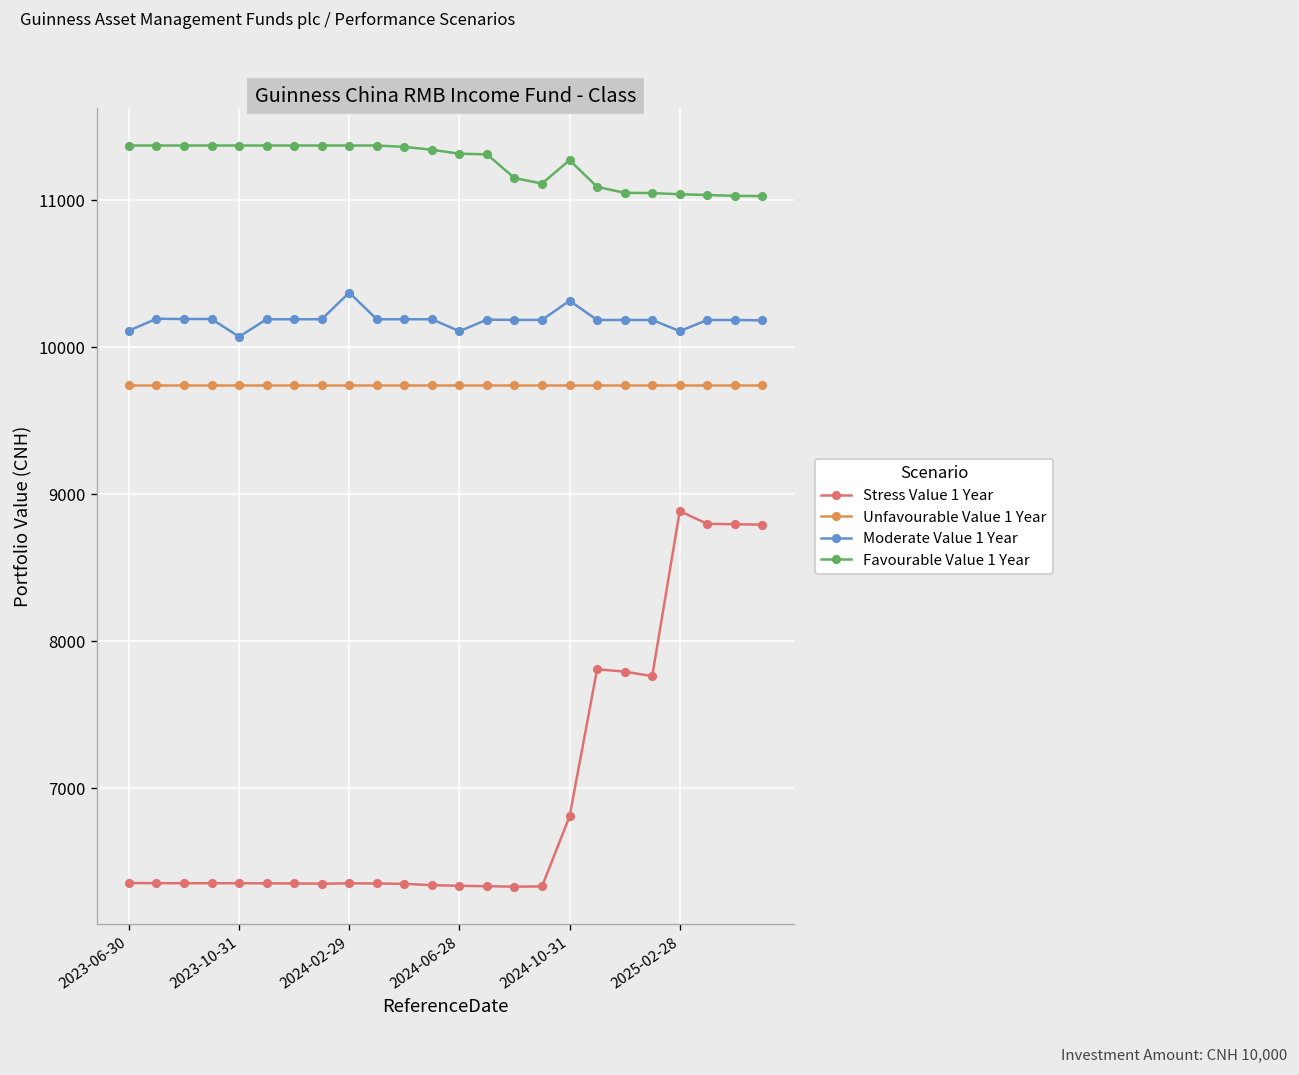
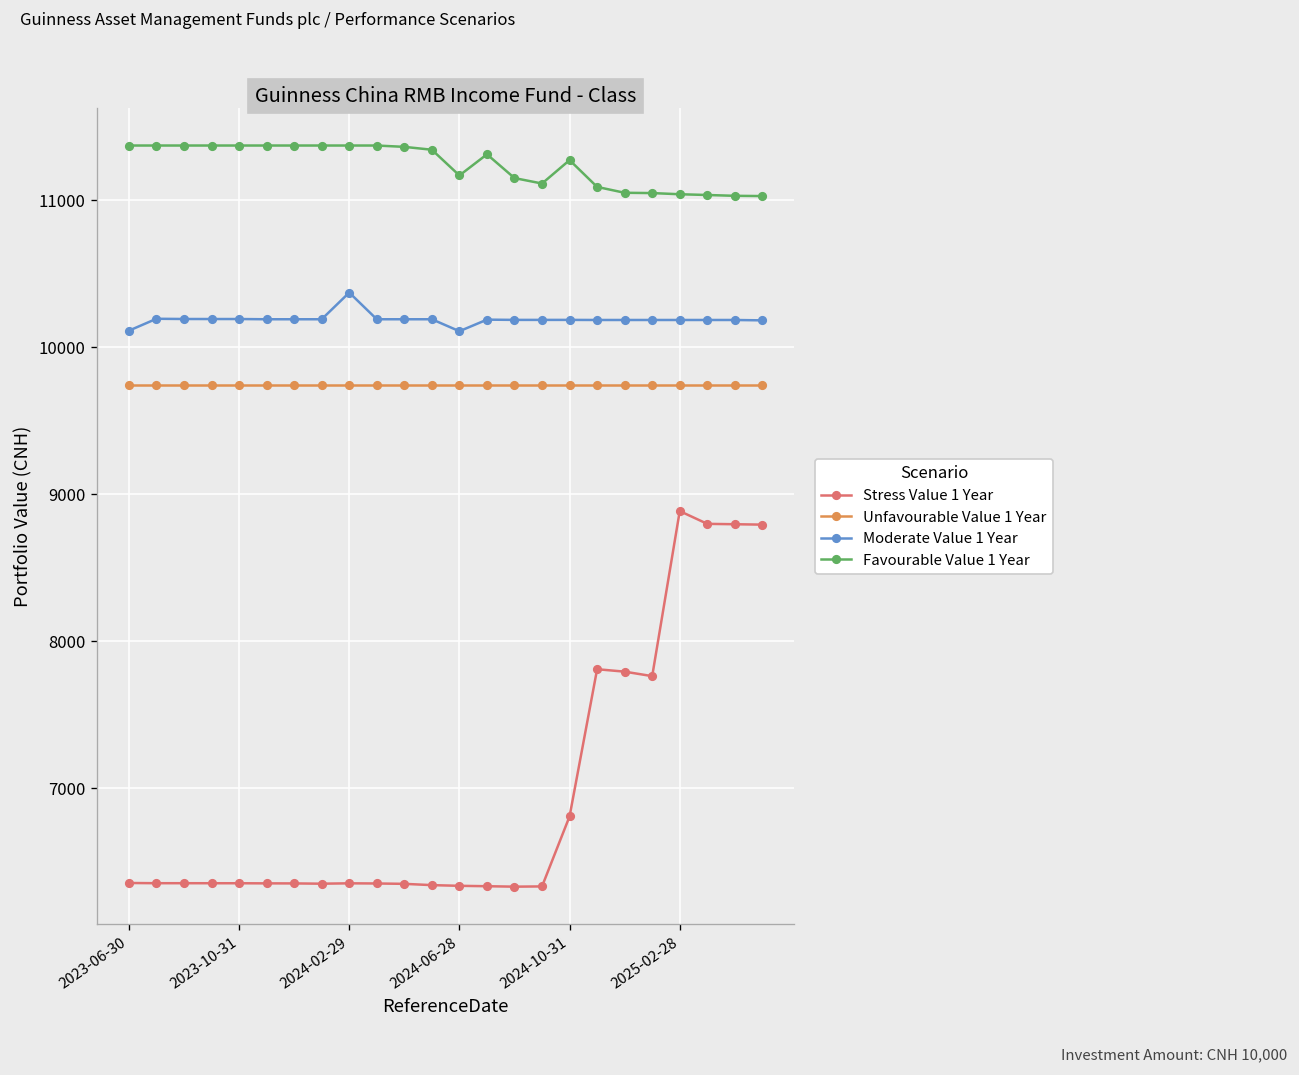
  {
    "Moderate Value 1 Year": {
      "2023-06-30": 10110,
-     "2023-10-31": 10070,
+     "2023-10-31": 10190,
      "2024-02-29": 10370,
      "2024-06-28": 10110,
-     "2024-10-31": 10320,
-     "2025-02-28": 10110
+     "2024-10-31": 10190,
+     "2025-02-28": 10190
    },
    "Favourable Value 1 Year": {
      "2023-06-30": 11370,
      "2023-10-31": 11370,
      "2024-02-29": 11370,
-     "2024-06-28": 11320,
+     "2024-06-28": 11170,
      "2024-10-31": 11270,
      "2025-02-28": 11040
    }
  }
